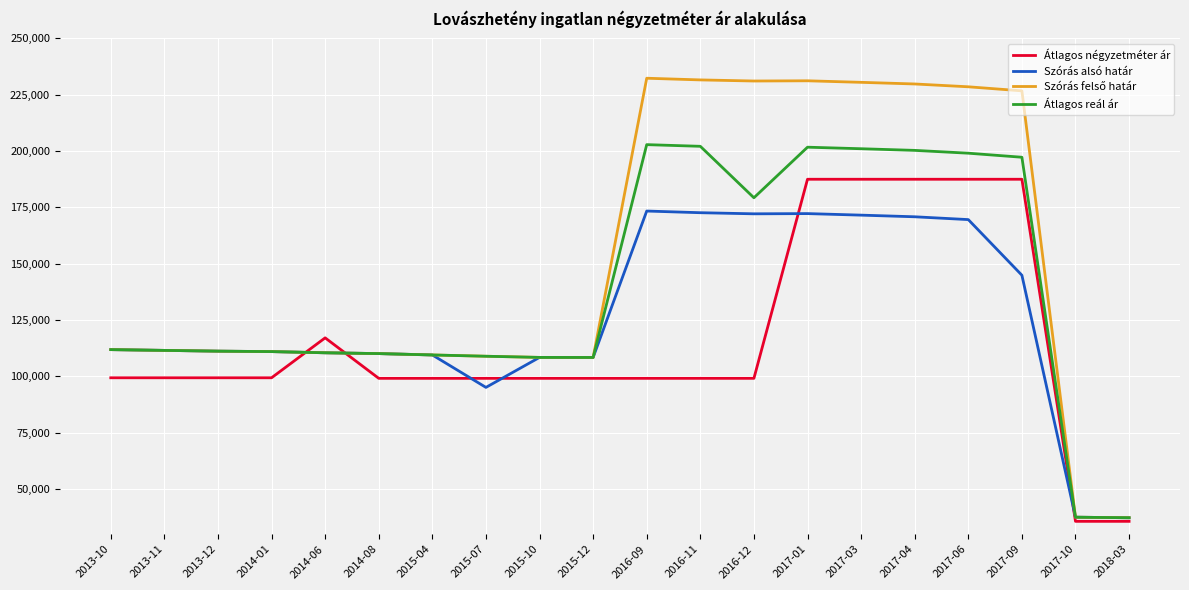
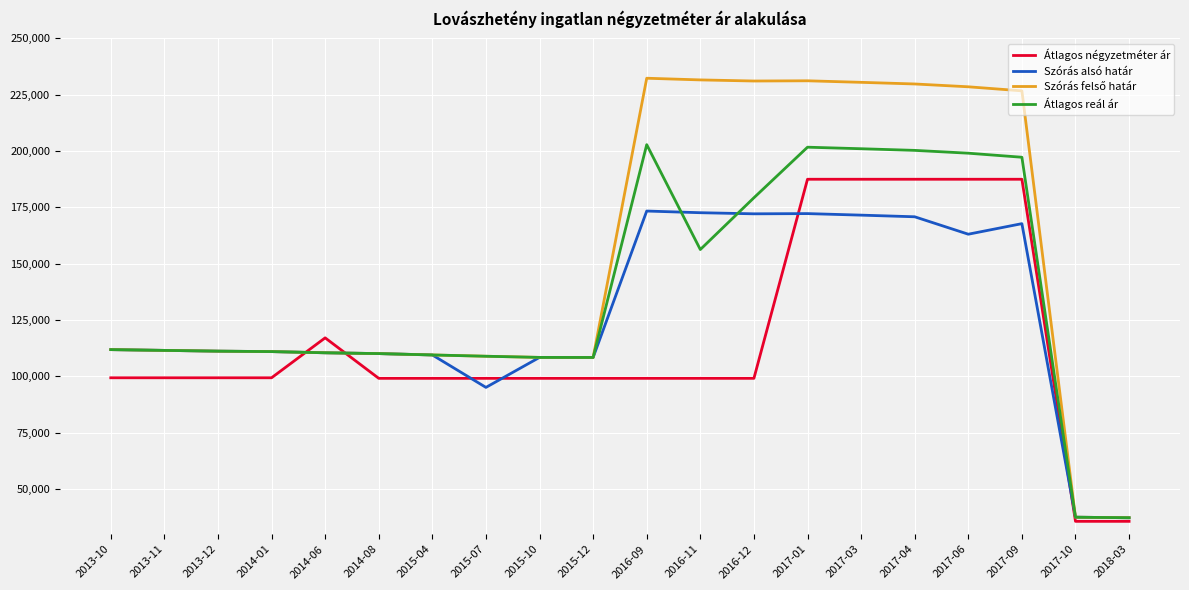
  {
    "Átlagos négyzetméter ár": {
      "2013-10": "99,000",
      "2013-11": "99,000",
      "2013-12": "99,000",
      "2014-01": "99,000",
      "2014-06": "117,000",
      "2014-08": "99,000",
      "2015-04": "99,000",
      "2015-07": "99,000",
      "2015-10": "99,000",
      "2015-12": "99,000",
      "2016-09": "99,000",
      "2016-11": "99,000",
      "2016-12": "99,000",
      "2017-01": "187,000",
      "2017-03": "187,000",
      "2017-04": "187,000",
      "2017-06": "187,000",
      "2017-09": "187,000",
      "2017-10": "36,000",
      "2018-03": "36,000"
    },
    "Szórás alsó határ": {
      "2015-07": "95,000",
      "2016-09": "173,000",
      "2016-11": "173,000",
      "2016-12": "172,000",
      "2017-01": "172,000",
      "2017-03": "172,000",
      "2017-04": "171,000",
-     "2017-06": "170,000",
-     "2017-09": "145,000"
+     "2017-06": "163,000",
+     "2017-09": "168,000"
    },
    "Szórás felső határ": {
      "2016-09": "232,000",
      "2016-11": "232,000",
      "2016-12": "231,000",
      "2017-01": "231,000",
      "2017-03": "231,000",
      "2017-04": "230,000",
      "2017-06": "229,000"
    },
    "Átlagos reál ár": {
      "2016-09": "203,000",
-     "2016-11": "202,000",
+     "2016-11": "156,000",
      "2016-12": "179,000",
      "2017-01": "202,000",
      "2017-03": "201,000",
      "2017-04": "200,000",
      "2017-06": "199,000",
      "2017-09": "197,000"
    }
  }
